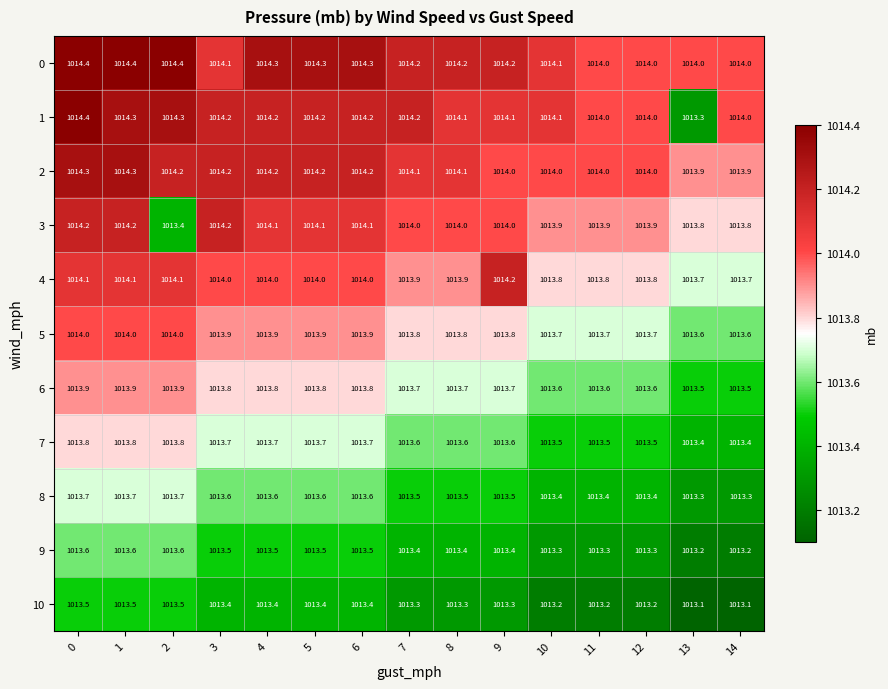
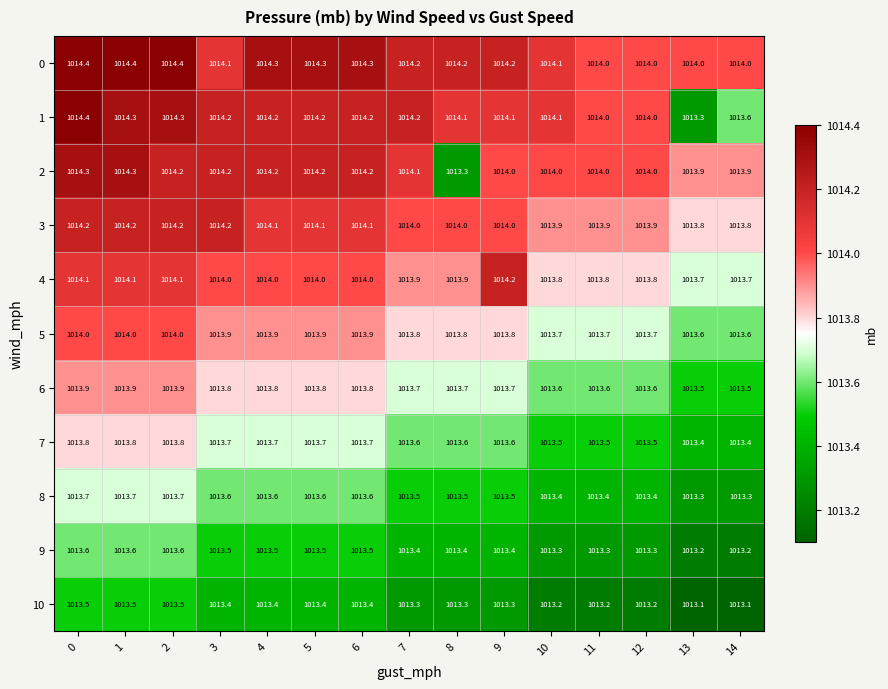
  {
    "0": {
      "0": 1014.4,
      "1": 1014.4,
      "2": 1014.4,
      "3": 1014.1,
      "4": 1014.3,
      "5": 1014.3,
      "6": 1014.3,
      "7": 1014.2,
      "8": 1014.2,
      "9": 1014.2,
      "10": 1014.1,
      "11": 1014.0,
      "12": 1014.0,
      "13": 1014.0,
      "14": 1014.0
    },
    "1": {
      "0": 1014.4,
      "1": 1014.3,
      "2": 1014.3,
      "3": 1014.2,
      "4": 1014.2,
      "5": 1014.2,
      "6": 1014.2,
      "7": 1014.2,
      "8": 1014.1,
      "9": 1014.1,
      "10": 1014.1,
      "11": 1014.0,
      "12": 1014.0,
      "13": 1013.3,
-     "14": 1014.0
+     "14": 1013.6
    },
    "2": {
      "0": 1014.3,
      "1": 1014.3,
      "2": 1014.2,
      "3": 1014.2,
      "4": 1014.2,
      "5": 1014.2,
      "6": 1014.2,
      "7": 1014.1,
-     "8": 1014.1,
+     "8": 1013.3,
      "9": 1014.0,
      "10": 1014.0,
      "11": 1014.0,
      "12": 1014.0,
      "13": 1013.9,
      "14": 1013.9
    },
    "3": {
      "0": 1014.2,
      "1": 1014.2,
-     "2": 1013.4,
+     "2": 1014.2,
      "3": 1014.2,
      "4": 1014.1,
      "5": 1014.1,
      "6": 1014.1,
      "7": 1014.0,
      "8": 1014.0,
      "9": 1014.0,
      "10": 1013.9,
      "11": 1013.9,
      "12": 1013.9,
      "13": 1013.8,
      "14": 1013.8
    },
    "4": {
      "0": 1014.1,
      "1": 1014.1,
      "2": 1014.1,
      "3": 1014.0,
      "4": 1014.0,
      "5": 1014.0,
      "6": 1014.0,
      "7": 1013.9,
      "8": 1013.9,
      "9": 1014.2,
      "10": 1013.8,
      "11": 1013.8,
      "12": 1013.8,
      "13": 1013.7,
      "14": 1013.7
    },
    "5": {
      "0": 1014.0,
      "1": 1014.0,
      "2": 1014.0,
      "3": 1013.9,
      "4": 1013.9,
      "5": 1013.9,
      "6": 1013.9,
      "7": 1013.8,
      "8": 1013.8,
      "9": 1013.8,
      "10": 1013.7,
      "11": 1013.7,
      "12": 1013.7,
      "13": 1013.6,
      "14": 1013.6
    },
    "6": {
      "0": 1013.9,
      "1": 1013.9,
      "2": 1013.9,
      "3": 1013.8,
      "4": 1013.8,
      "5": 1013.8,
      "6": 1013.8,
      "7": 1013.7,
      "8": 1013.7,
      "9": 1013.7,
      "10": 1013.6,
      "11": 1013.6,
      "12": 1013.6,
      "13": 1013.5,
      "14": 1013.5
    },
    "7": {
      "0": 1013.8,
      "1": 1013.8,
      "2": 1013.8,
      "3": 1013.7,
      "4": 1013.7,
      "5": 1013.7,
      "6": 1013.7,
      "7": 1013.6,
      "8": 1013.6,
      "9": 1013.6,
      "10": 1013.5,
      "11": 1013.5,
      "12": 1013.5,
      "13": 1013.4,
      "14": 1013.4
    },
    "8": {
      "0": 1013.7,
      "1": 1013.7,
      "2": 1013.7,
      "3": 1013.6,
      "4": 1013.6,
      "5": 1013.6,
      "6": 1013.6,
      "7": 1013.5,
      "8": 1013.5,
      "9": 1013.5,
      "10": 1013.4,
      "11": 1013.4,
      "12": 1013.4,
      "13": 1013.3,
      "14": 1013.3
    },
    "9": {
      "0": 1013.6,
      "1": 1013.6,
      "2": 1013.6,
      "3": 1013.5,
      "4": 1013.5,
      "5": 1013.5,
      "6": 1013.5,
      "7": 1013.4,
      "8": 1013.4,
      "9": 1013.4,
      "10": 1013.3,
      "11": 1013.3,
      "12": 1013.3,
      "13": 1013.2,
      "14": 1013.2
    },
    "10": {
      "0": 1013.5,
      "1": 1013.5,
      "2": 1013.5,
      "3": 1013.4,
      "4": 1013.4,
      "5": 1013.4,
      "6": 1013.4,
      "7": 1013.3,
      "8": 1013.3,
      "9": 1013.3,
      "10": 1013.2,
      "11": 1013.2,
      "12": 1013.2,
      "13": 1013.1,
      "14": 1013.1
    }
  }
